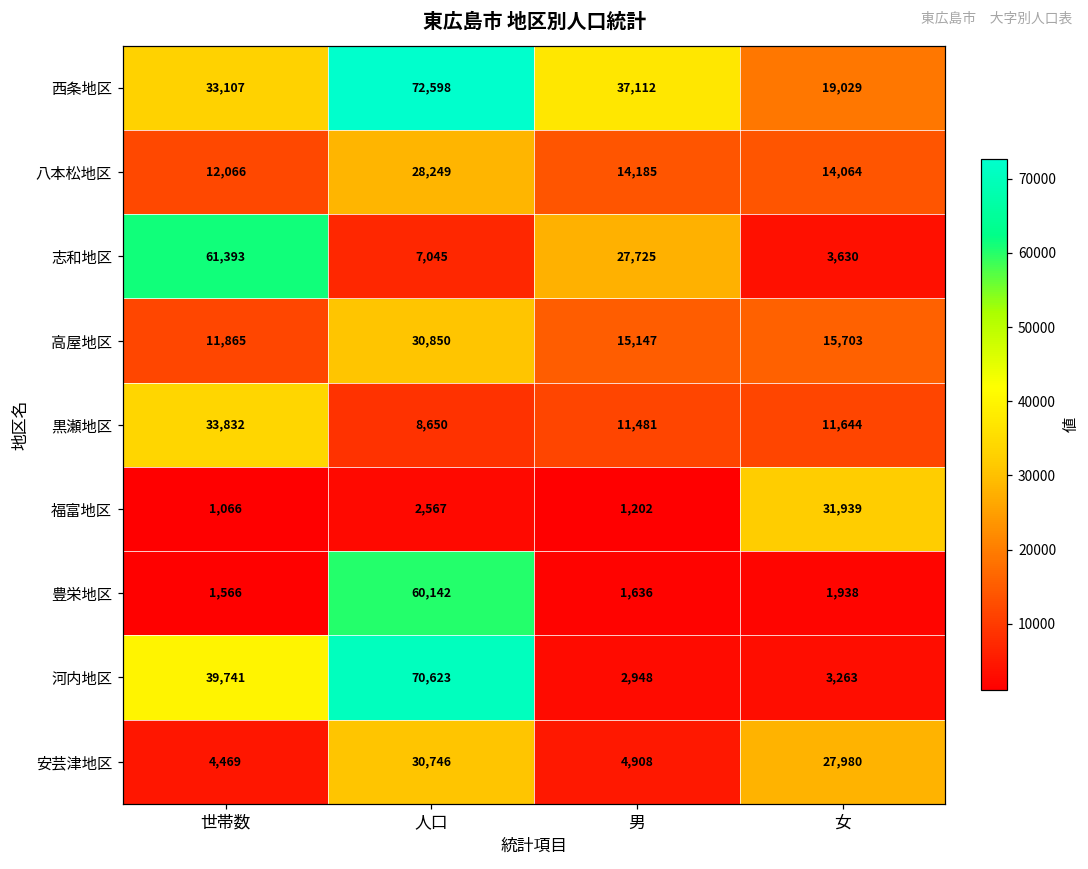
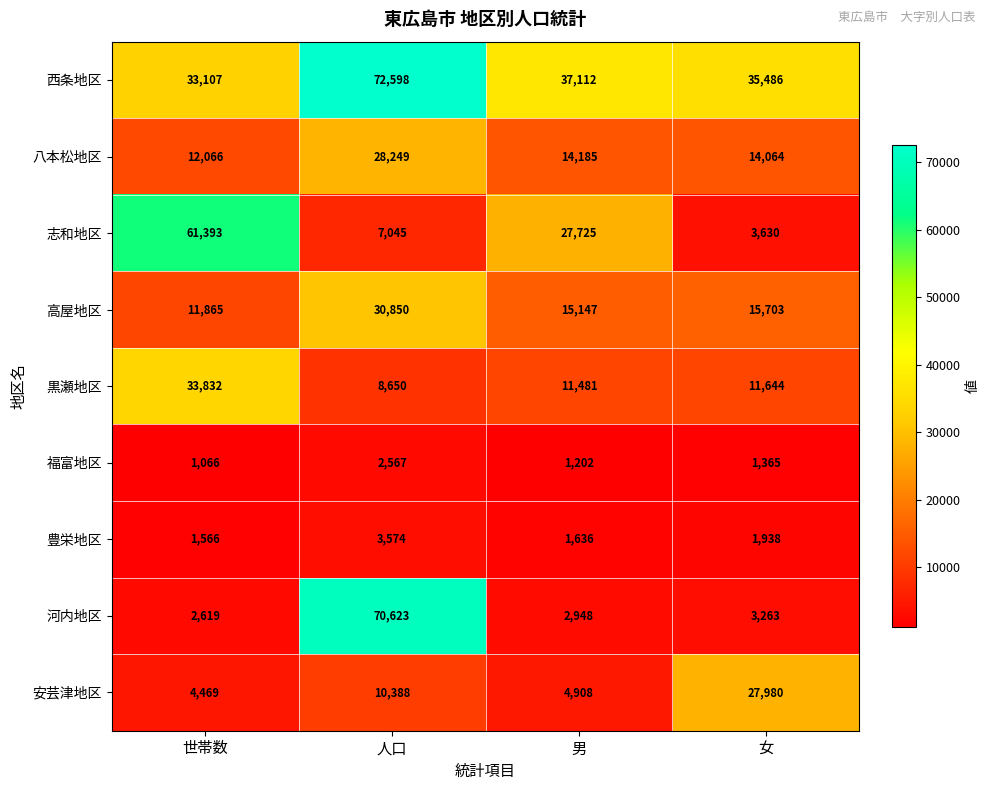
  {
    "西条地区": {
      "世帯数": "33,107",
      "人口": "72,598",
      "男": "37,112",
-     "女": "19,029"
+     "女": "35,486"
    },
    "八本松地区": {
      "世帯数": "12,066",
      "人口": "28,249",
      "男": "14,185",
      "女": "14,064"
    },
    "志和地区": {
      "世帯数": "61,393",
      "人口": "7,045",
      "男": "27,725",
      "女": "3,630"
    },
    "高屋地区": {
      "世帯数": "11,865",
      "人口": "30,850",
      "男": "15,147",
      "女": "15,703"
    },
    "黒瀬地区": {
      "世帯数": "33,832",
      "人口": "8,650",
      "男": "11,481",
      "女": "11,644"
    },
    "福富地区": {
      "世帯数": "1,066",
      "人口": "2,567",
      "男": "1,202",
-     "女": "31,939"
+     "女": "1,365"
    },
    "豊栄地区": {
      "世帯数": "1,566",
-     "人口": "60,142",
+     "人口": "3,574",
      "男": "1,636",
      "女": "1,938"
    },
    "河内地区": {
-     "世帯数": "39,741",
+     "世帯数": "2,619",
      "人口": "70,623",
      "男": "2,948",
      "女": "3,263"
    },
    "安芸津地区": {
      "世帯数": "4,469",
-     "人口": "30,746",
+     "人口": "10,388",
      "男": "4,908",
      "女": "27,980"
    }
  }
